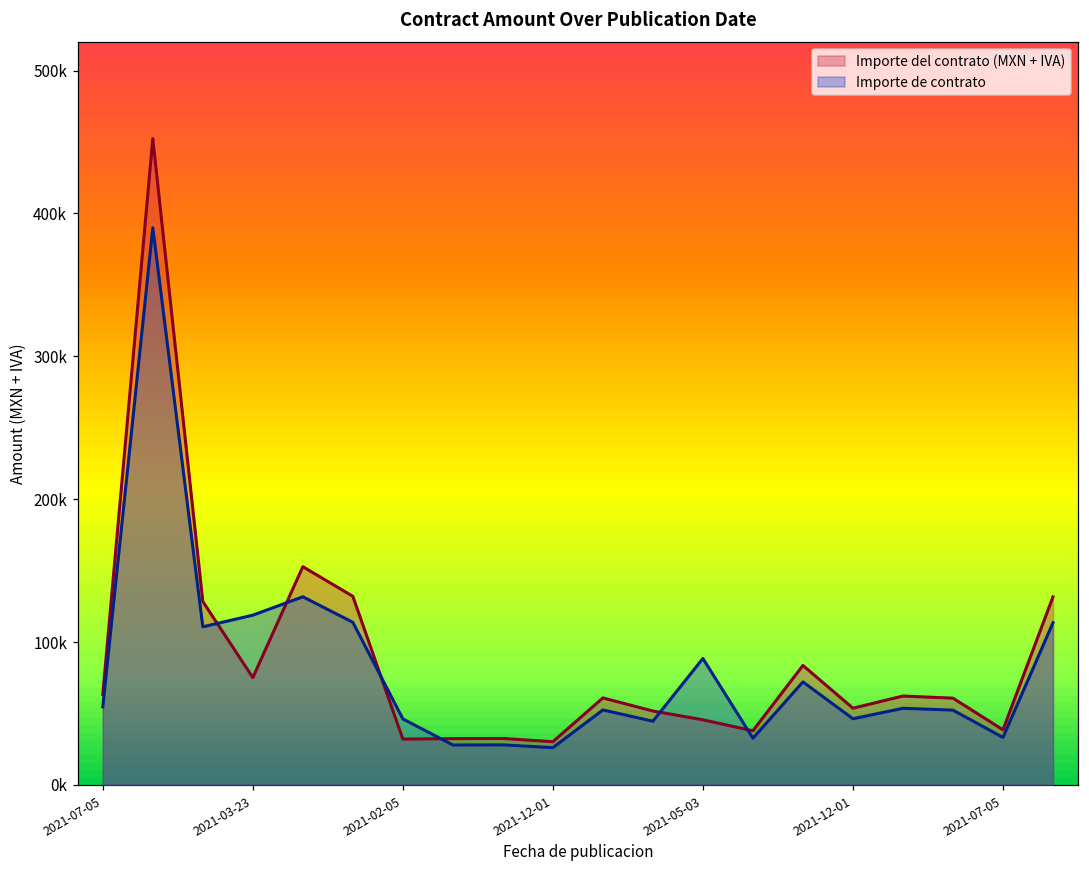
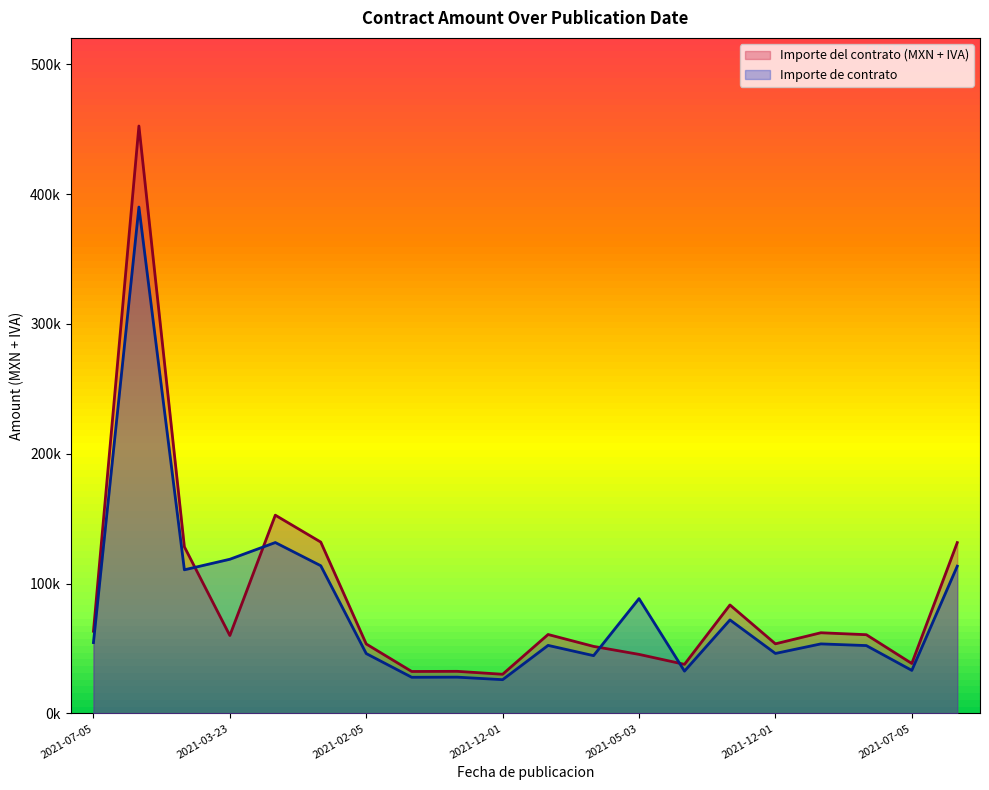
  {
    "Importe del contrato (MXN + IVA)": {
-     "2021-03-23": 75000,
-     "2021-02-05": 32000,
+     "2021-03-23": 60000,
+     "2021-02-05": 54000,
      "2021-05-03": 46000
    },
    "Importe de contrato": {
      "2021-03-23": 119000,
      "2021-02-05": 46000,
      "2021-05-03": 88000
    }
  }
